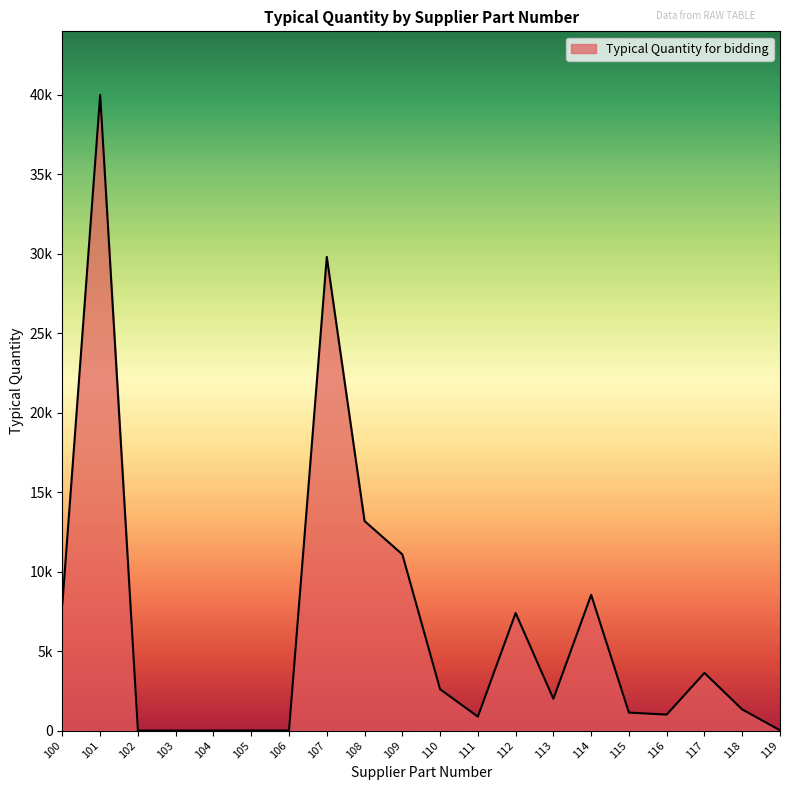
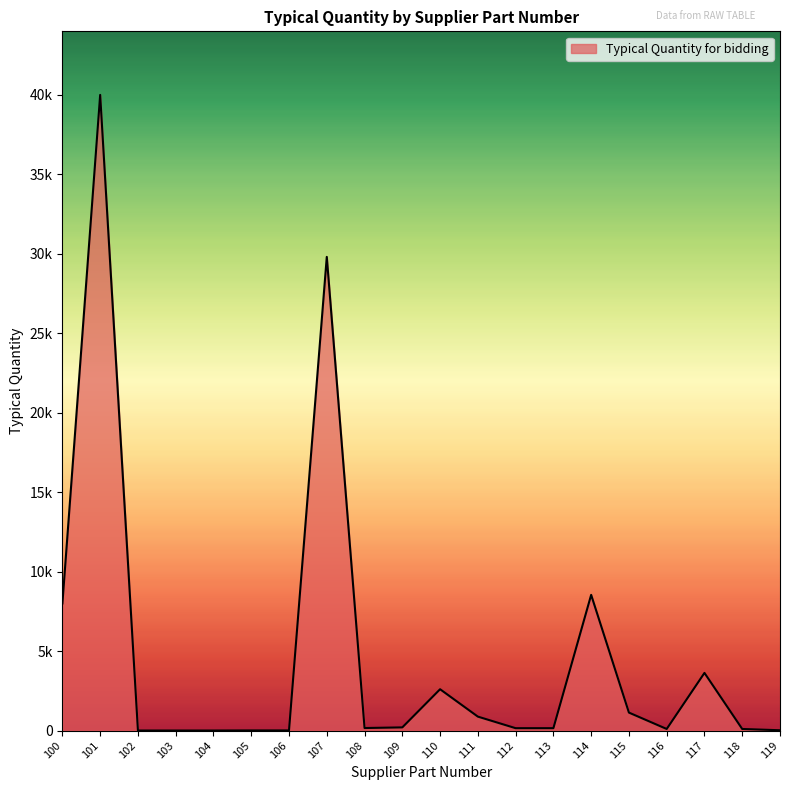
  {
    "100": 8000,
    "101": 40000,
    "102": 0,
    "103": 0,
    "104": 0,
    "105": 0,
    "106": 0,
    "107": 29800,
-   "108": 13200,
-   "109": 11100,
+   "108": 200,
+   "109": 200,
    "110": 2600,
    "111": 900,
-   "112": 7400,
-   "113": 2000,
+   "112": 200,
+   "113": 200,
    "114": 8500,
    "115": 1100,
-   "116": 1000,
+   "116": 100,
    "117": 3600,
-   "118": 1300,
+   "118": 100,
    "119": 0
  }
